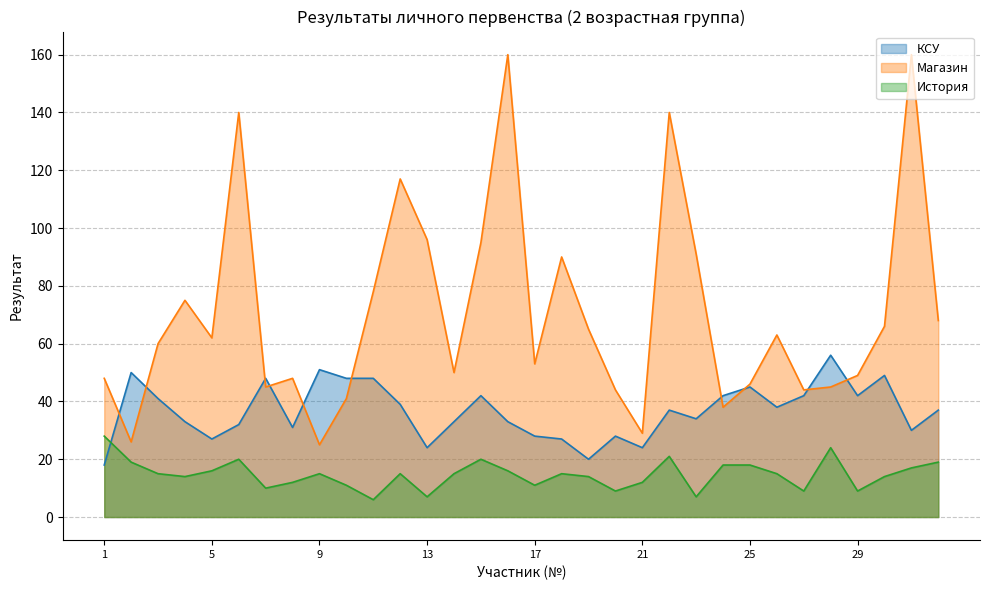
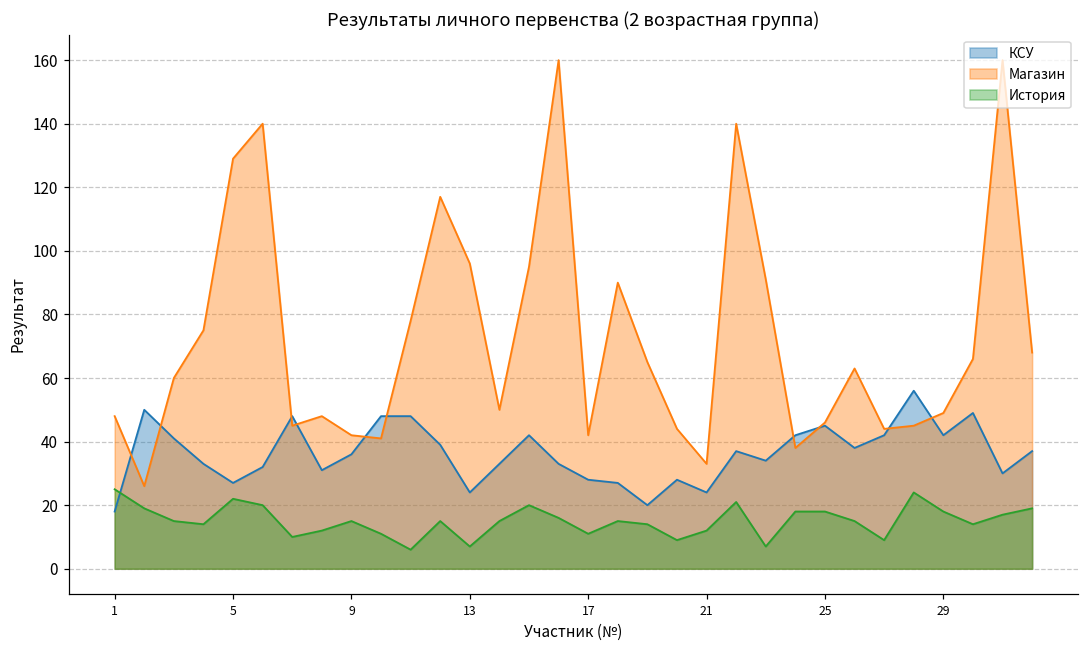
  {
    "КСУ": {
      "1": 18,
      "5": 27,
-     "9": 51,
+     "9": 36,
      "13": 24,
      "17": 28,
      "21": 24,
      "25": 45,
      "29": 42
    },
    "Магазин": {
      "1": 48,
-     "5": 62,
-     "9": 25,
+     "5": 129,
+     "9": 42,
      "13": 96,
-     "17": 53,
-     "21": 29,
+     "17": 42,
+     "21": 33,
      "25": 46,
      "29": 49
    },
    "История": {
-     "1": 28,
-     "5": 16,
+     "1": 25,
+     "5": 22,
      "9": 15,
      "13": 7,
      "17": 11,
      "21": 12,
      "25": 18,
-     "29": 9
+     "29": 18
    }
  }
